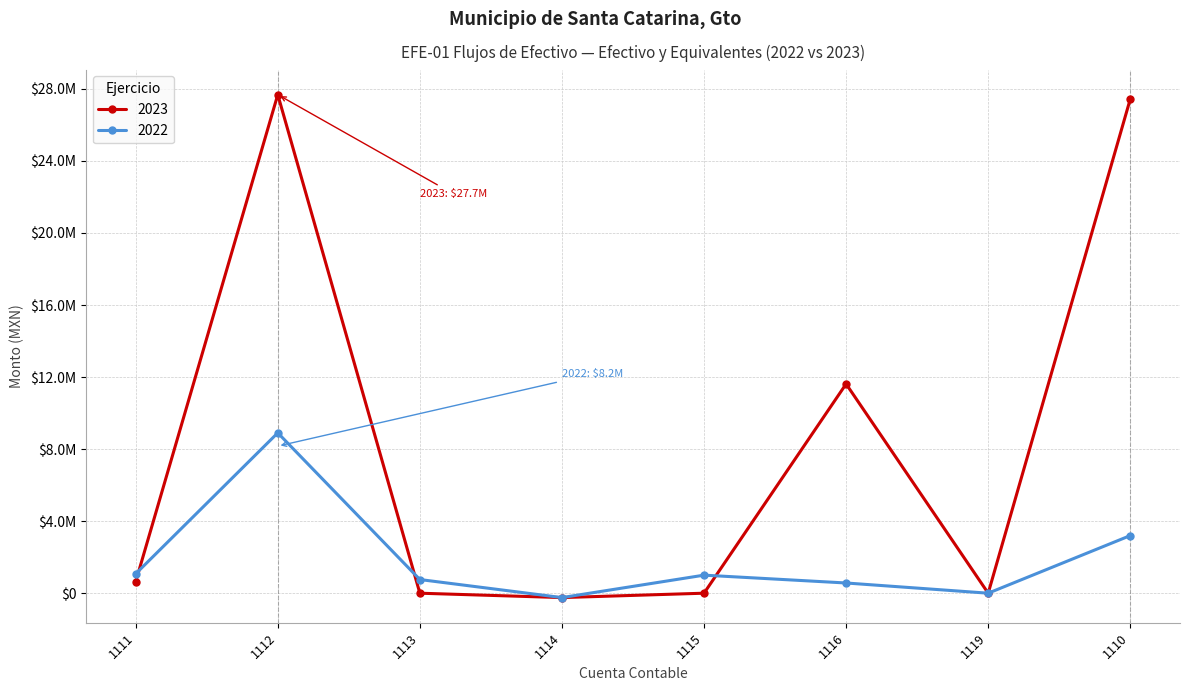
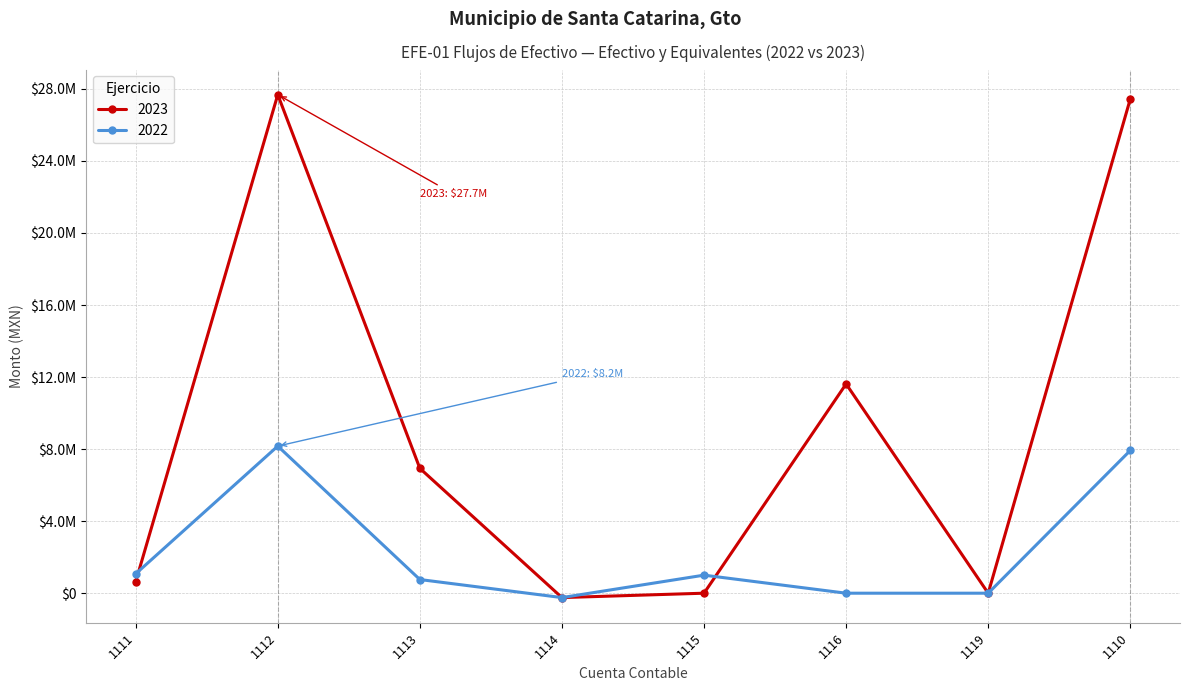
  {
    "2023": {
      "1111": "$600000",
-     "1113": "$0",
+     "1113": "$6900000",
      "1115": "$0",
      "1116": "$11600000",
      "1110": "$27400000"
    },
    "2022": {
      "1111": "$1100000",
-     "1112": "$8900000",
+     "1112": "$8200000",
      "1113": "$800000",
      "1115": "$1000000",
-     "1116": "$600000",
-     "1110": "$3200000"
+     "1116": "$0",
+     "1110": "$7900000"
    }
  }
